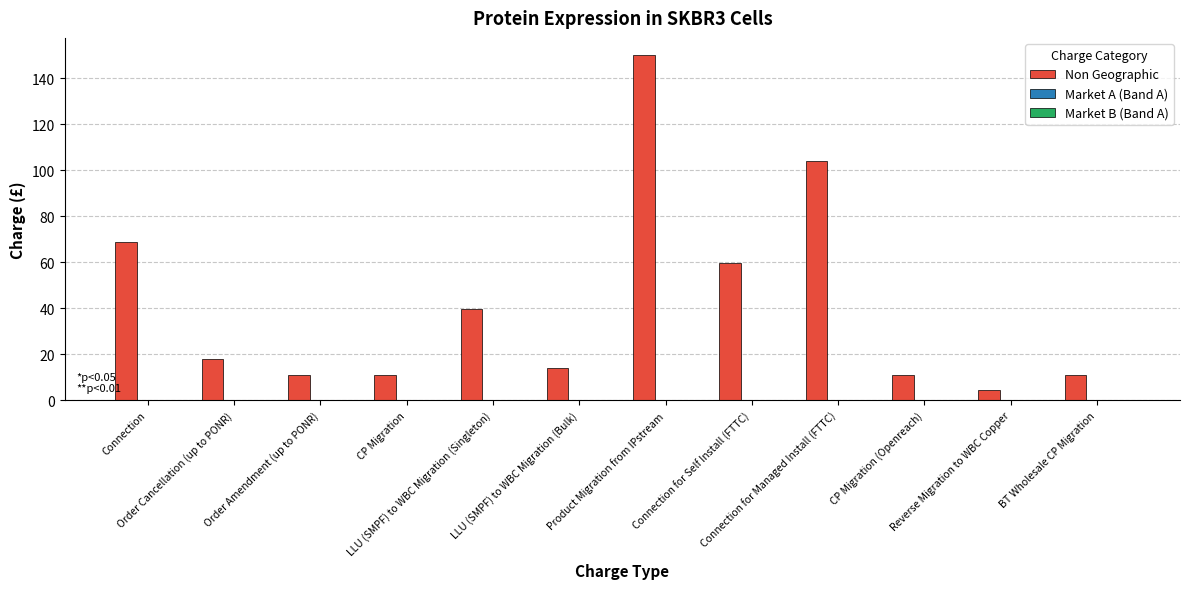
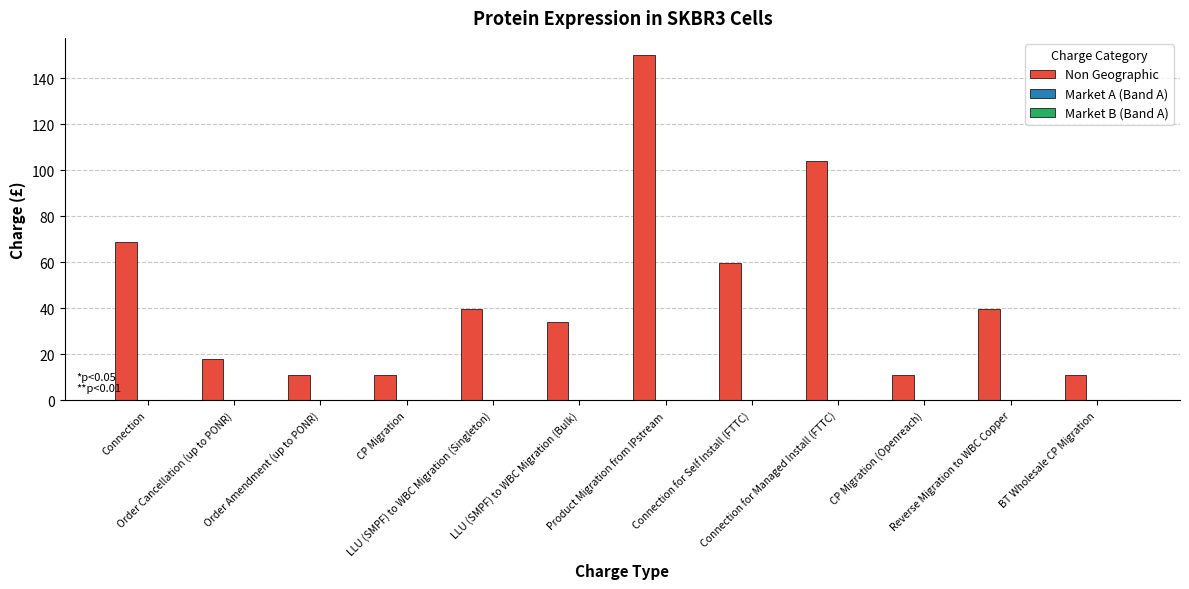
  {
    "Non Geographic": {
      "Connection": 69,
      "Order Cancellation (up to PONR)": 18,
      "Order Amendment (up to PONR)": 11,
      "CP Migration": 11,
      "LLU (SMPF) to WBC Migration (Singleton)": 40,
-     "LLU (SMPF) to WBC Migration (Bulk)": 14,
+     "LLU (SMPF) to WBC Migration (Bulk)": 34,
      "Product Migration from IPstream": 150,
      "Connection for Self Install (FTTC)": 60,
      "Connection for Managed Install (FTTC)": 104,
      "CP Migration (Openreach)": 11,
-     "Reverse Migration to WBC Copper": 4,
+     "Reverse Migration to WBC Copper": 40,
      "BT Wholesale CP Migration": 11
    },
    "Market A (Band A)": {
      "Connection": 0,
      "Order Cancellation (up to PONR)": 0,
      "Order Amendment (up to PONR)": 0,
      "CP Migration": 0,
      "LLU (SMPF) to WBC Migration (Singleton)": 0,
      "LLU (SMPF) to WBC Migration (Bulk)": 0,
      "Product Migration from IPstream": 0,
      "Connection for Self Install (FTTC)": 0,
      "Connection for Managed Install (FTTC)": 0,
      "CP Migration (Openreach)": 0,
      "Reverse Migration to WBC Copper": 0,
      "BT Wholesale CP Migration": 0
    },
    "Market B (Band A)": {
      "Connection": 0,
      "Order Cancellation (up to PONR)": 0,
      "Order Amendment (up to PONR)": 0,
      "CP Migration": 0,
      "LLU (SMPF) to WBC Migration (Singleton)": 0,
      "LLU (SMPF) to WBC Migration (Bulk)": 0,
      "Product Migration from IPstream": 0,
      "Connection for Self Install (FTTC)": 0,
      "Connection for Managed Install (FTTC)": 0,
      "CP Migration (Openreach)": 0,
      "Reverse Migration to WBC Copper": 0,
      "BT Wholesale CP Migration": 0
    }
  }
